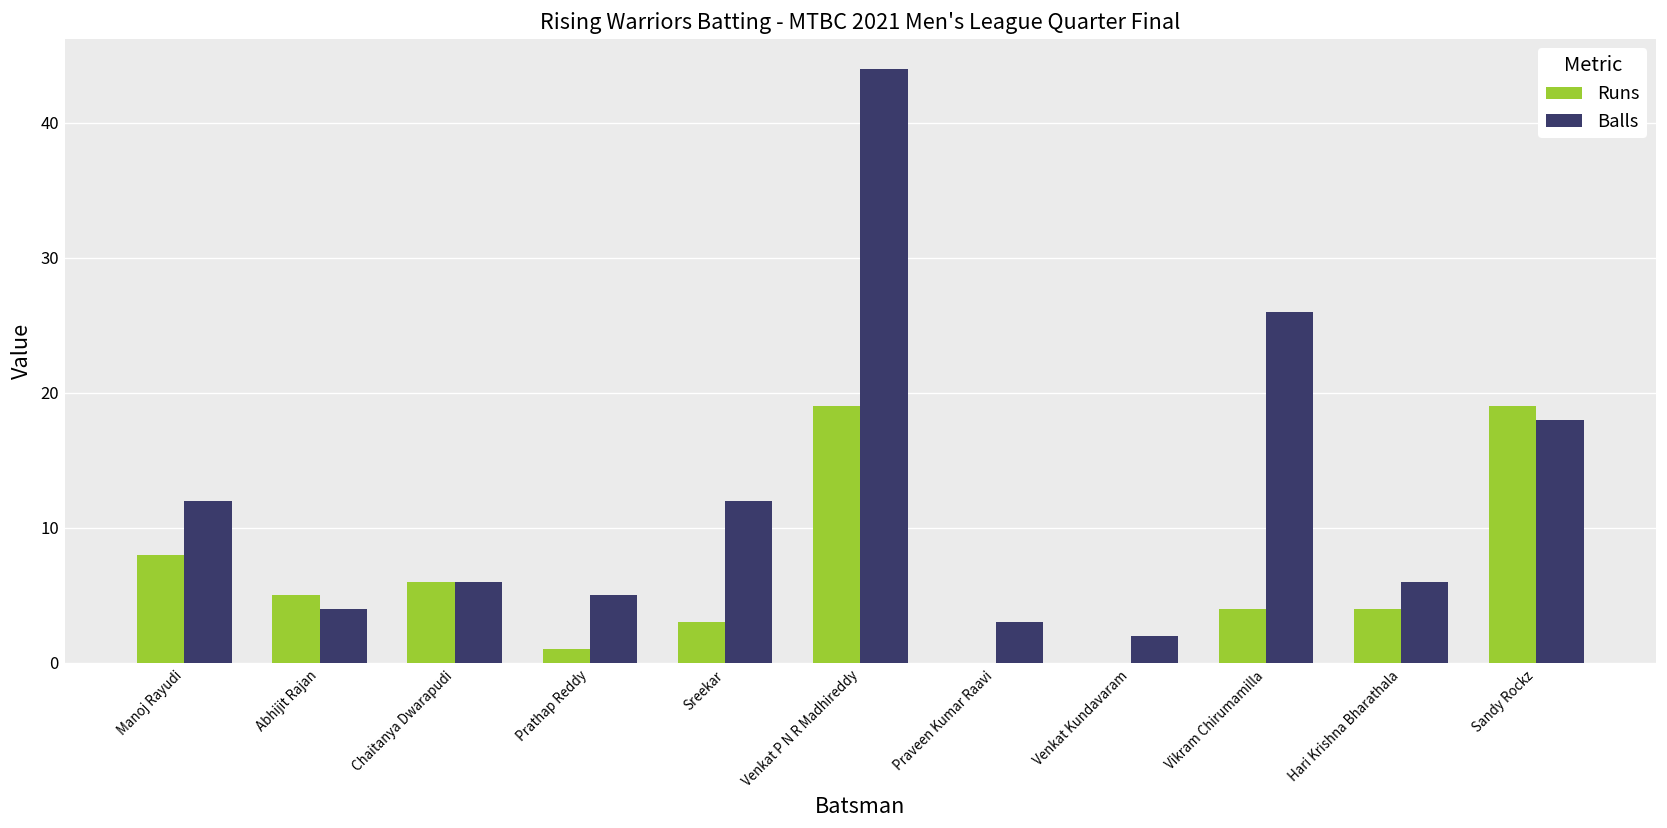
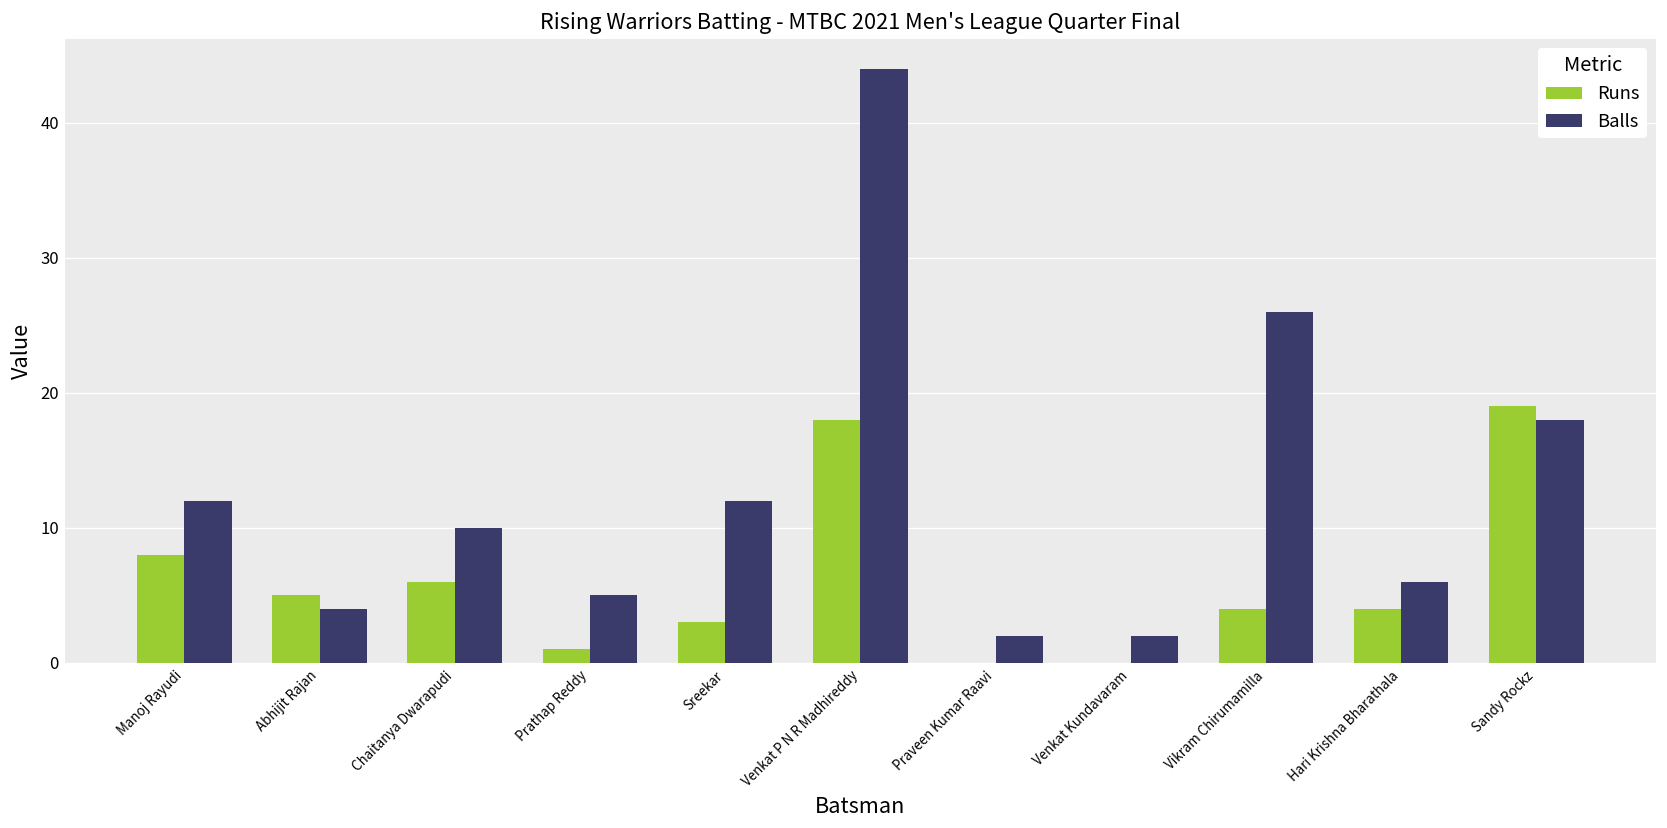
  {
    "Runs": {
      "Manoj Rayudi": 8,
      "Abhijit Rajan": 5,
      "Chaitanya Dwarapudi": 6,
      "Prathap Reddy": 1,
      "Sreekar": 3,
-     "Venkat P N R Madhireddy": 19,
+     "Venkat P N R Madhireddy": 18,
      "Praveen Kumar Raavi": 0,
      "Venkat Kundavaram": 0,
      "Vikram Chirumamilla": 4,
      "Hari Krishna Bharathala": 4,
      "Sandy Rockz": 19
    },
    "Balls": {
      "Manoj Rayudi": 12,
      "Abhijit Rajan": 4,
-     "Chaitanya Dwarapudi": 6,
+     "Chaitanya Dwarapudi": 10,
      "Prathap Reddy": 5,
      "Sreekar": 12,
      "Venkat P N R Madhireddy": 44,
-     "Praveen Kumar Raavi": 3,
+     "Praveen Kumar Raavi": 2,
      "Venkat Kundavaram": 2,
      "Vikram Chirumamilla": 26,
      "Hari Krishna Bharathala": 6,
      "Sandy Rockz": 18
    }
  }
